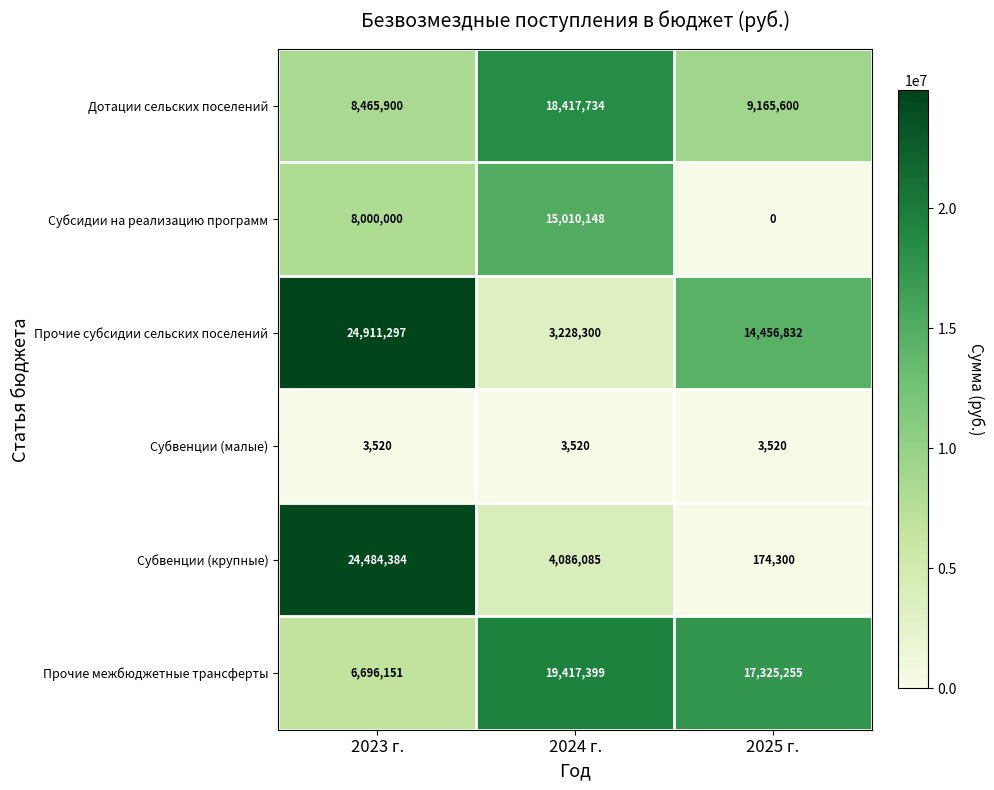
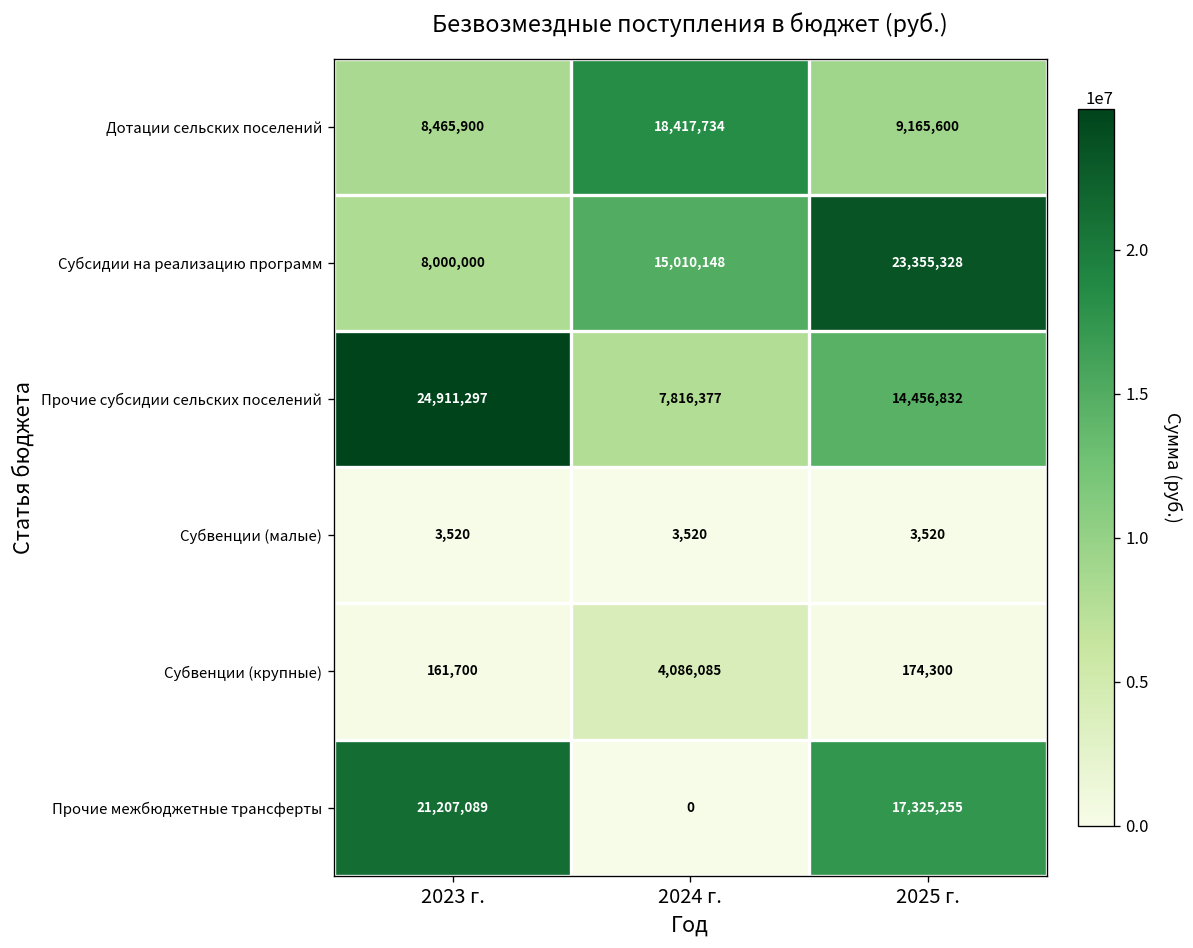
  {
    "Дотации сельских поселений": {
      "2023 г.": "8,465,900",
      "2024 г.": "18,417,734",
      "2025 г.": "9,165,600"
    },
    "Субсидии на реализацию программ": {
      "2023 г.": "8,000,000",
      "2024 г.": "15,010,148",
-     "2025 г.": "0"
+     "2025 г.": "23,355,328"
    },
    "Прочие субсидии сельских поселений": {
      "2023 г.": "24,911,297",
-     "2024 г.": "3,228,300",
+     "2024 г.": "7,816,377",
      "2025 г.": "14,456,832"
    },
    "Субвенции (малые)": {
      "2023 г.": "3,520",
      "2024 г.": "3,520",
      "2025 г.": "3,520"
    },
    "Субвенции (крупные)": {
-     "2023 г.": "24,484,384",
+     "2023 г.": "161,700",
      "2024 г.": "4,086,085",
      "2025 г.": "174,300"
    },
    "Прочие межбюджетные трансферты": {
-     "2023 г.": "6,696,151",
-     "2024 г.": "19,417,399",
+     "2023 г.": "21,207,089",
+     "2024 г.": "0",
      "2025 г.": "17,325,255"
    }
  }
